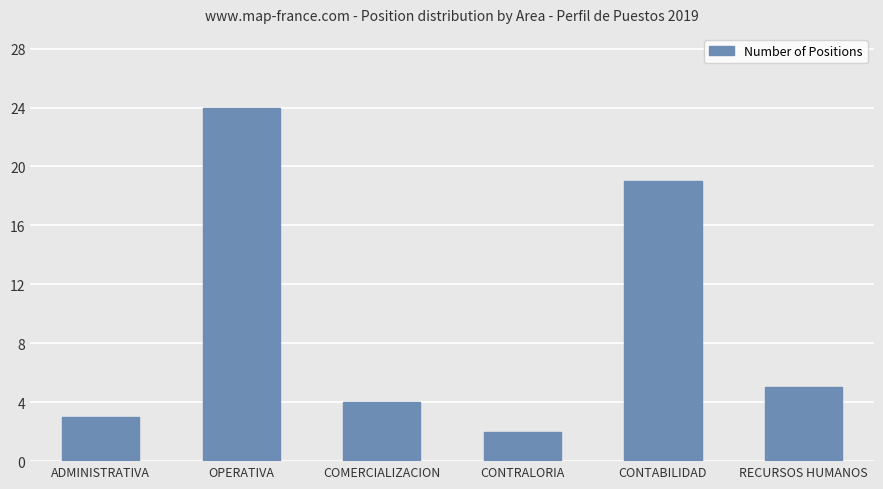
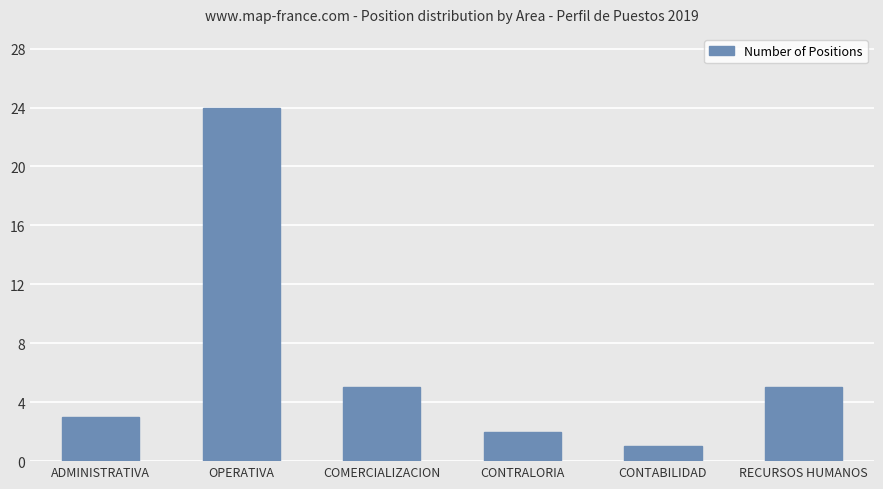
  {
    "ADMINISTRATIVA": 3,
    "OPERATIVA": 24,
-   "COMERCIALIZACION": 4,
+   "COMERCIALIZACION": 5,
    "CONTRALORIA": 2,
-   "CONTABILIDAD": 19,
+   "CONTABILIDAD": 1,
    "RECURSOS HUMANOS": 5
  }
